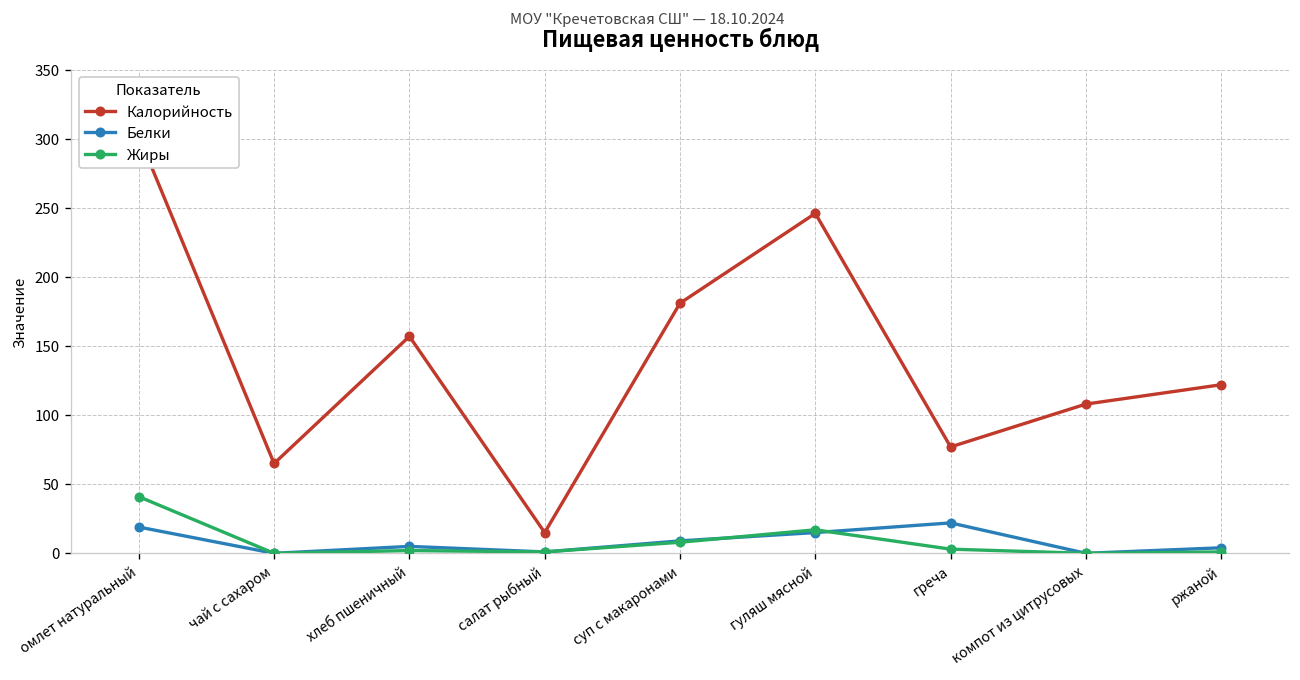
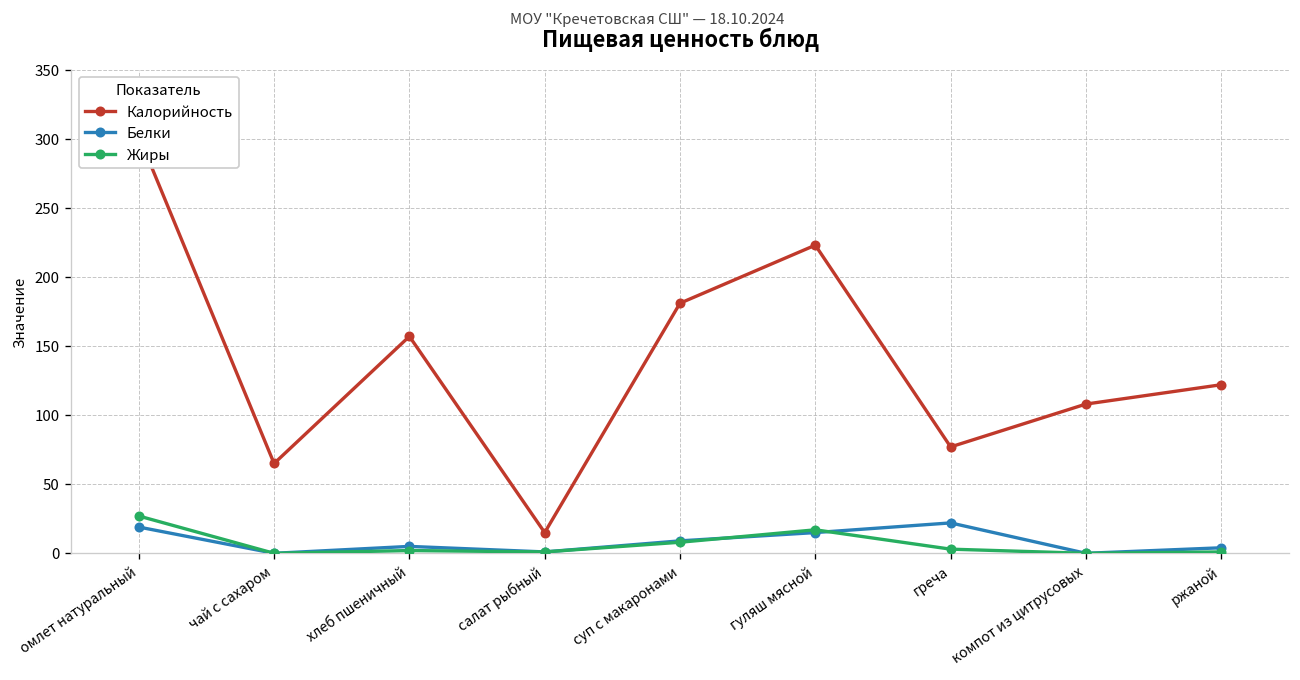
  {
    "Калорийность": {
      "чай с сахаром": 65,
      "хлеб пшеничный": 157,
      "салат рыбный": 15,
      "суп с макаронами": 181,
-     "гуляш мясной": 246,
+     "гуляш мясной": 223,
      "греча": 77,
      "компот из цитрусовых": 108,
      "ржаной": 122
    },
    "Белки": {
      "омлет натуральный": 19,
      "хлеб пшеничный": 5,
      "греча": 22,
      "ржаной": 4
    },
    "Жиры": {
-     "омлет натуральный": 41,
+     "омлет натуральный": 27,
      "хлеб пшеничный": 2,
      "греча": 3,
      "ржаной": 1
    }
  }
